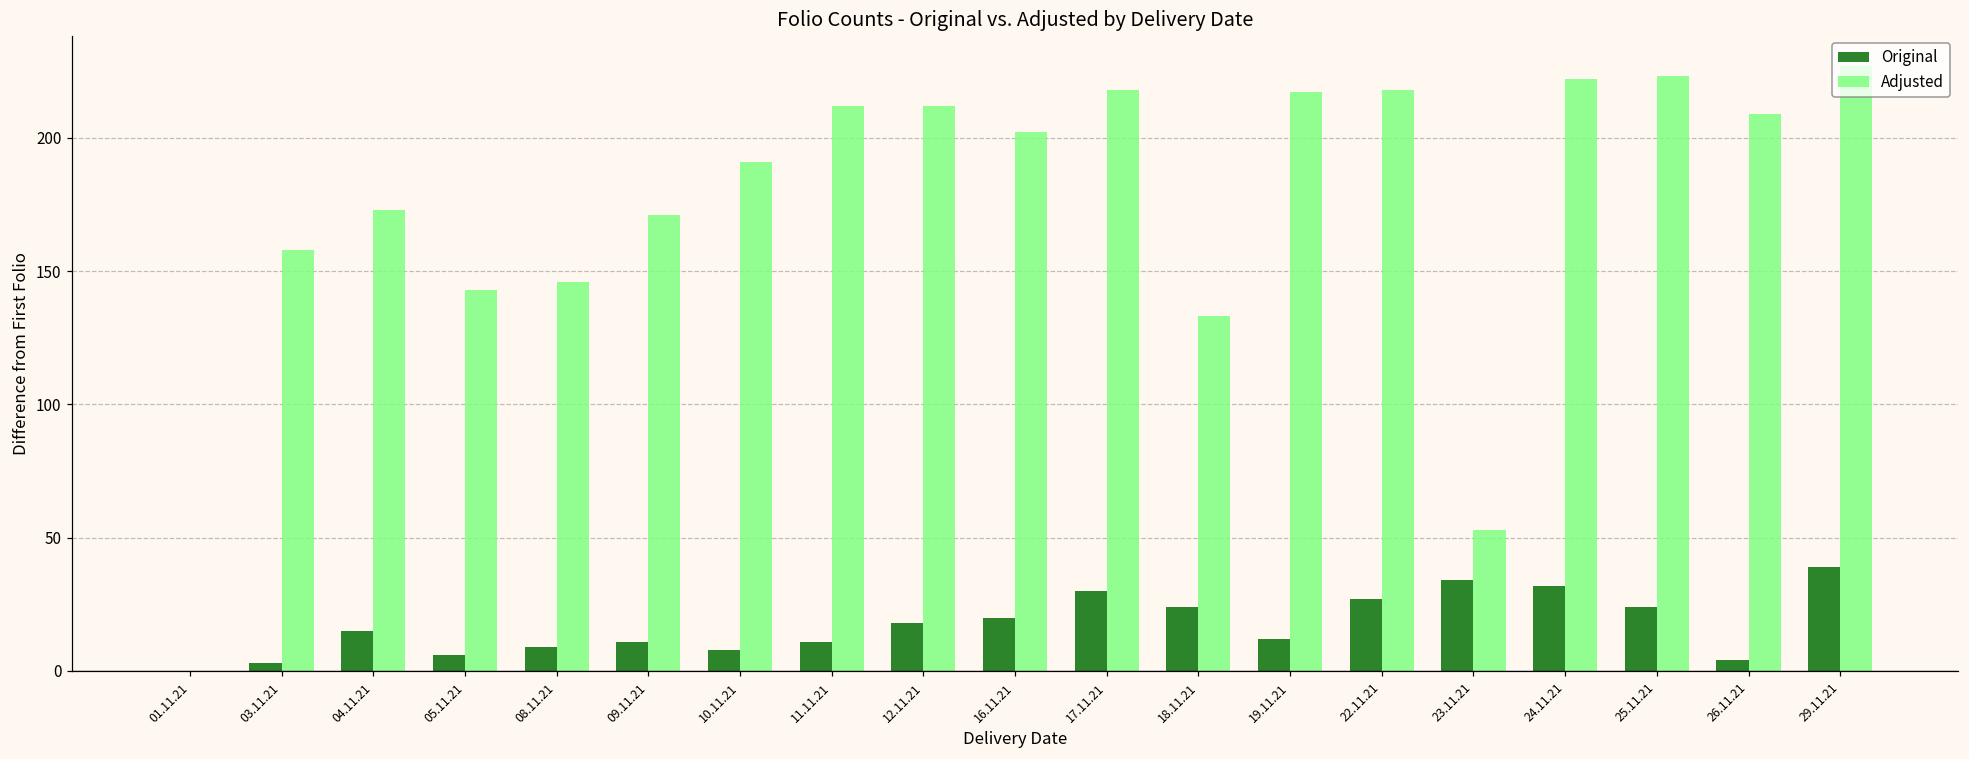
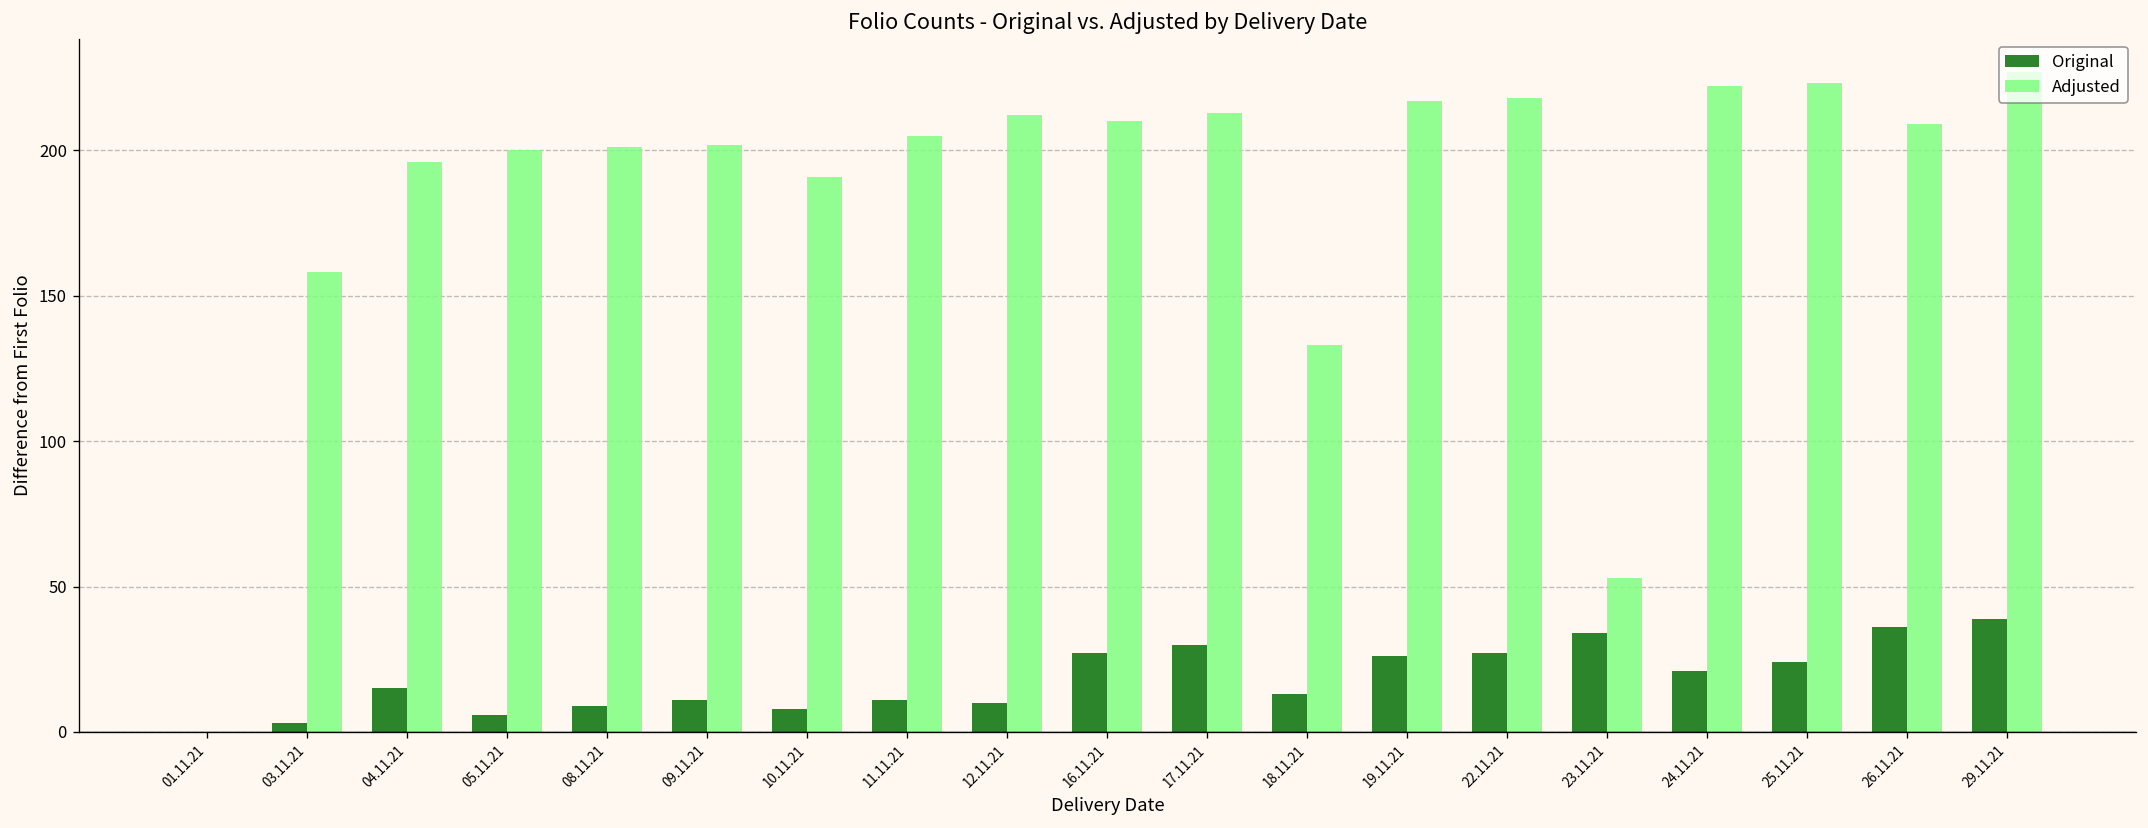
  {
    "Original": {
      "01.11.21": 0,
      "03.11.21": 3,
      "04.11.21": 15,
      "05.11.21": 6,
      "08.11.21": 9,
      "09.11.21": 11,
      "10.11.21": 8,
      "11.11.21": 11,
-     "12.11.21": 18,
-     "16.11.21": 20,
+     "12.11.21": 10,
+     "16.11.21": 27,
      "17.11.21": 30,
-     "18.11.21": 24,
-     "19.11.21": 12,
+     "18.11.21": 13,
+     "19.11.21": 26,
      "22.11.21": 27,
      "23.11.21": 34,
-     "24.11.21": 32,
+     "24.11.21": 21,
      "25.11.21": 24,
-     "26.11.21": 4,
+     "26.11.21": 36,
      "29.11.21": 39
    },
    "Adjusted": {
      "01.11.21": 0,
      "03.11.21": 158,
-     "04.11.21": 173,
-     "05.11.21": 143,
-     "08.11.21": 146,
-     "09.11.21": 171,
+     "04.11.21": 196,
+     "05.11.21": 200,
+     "08.11.21": 201,
+     "09.11.21": 202,
      "10.11.21": 191,
-     "11.11.21": 212,
+     "11.11.21": 205,
      "12.11.21": 212,
-     "16.11.21": 202,
-     "17.11.21": 218,
+     "16.11.21": 210,
+     "17.11.21": 213,
      "18.11.21": 133,
      "19.11.21": 217,
      "22.11.21": 218,
      "23.11.21": 53,
      "24.11.21": 222,
      "25.11.21": 223,
      "26.11.21": 209
    }
  }
